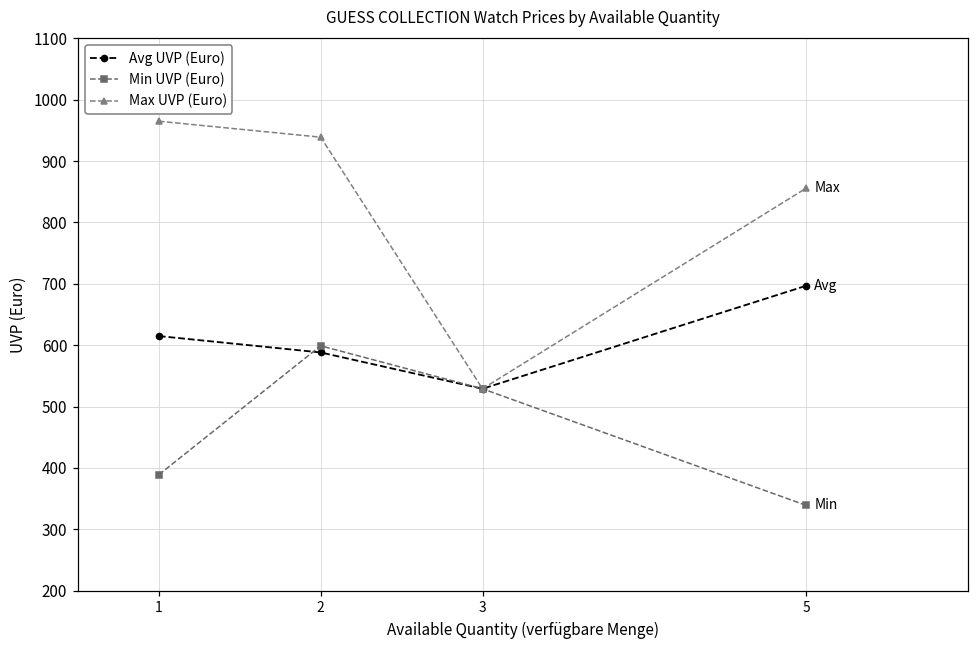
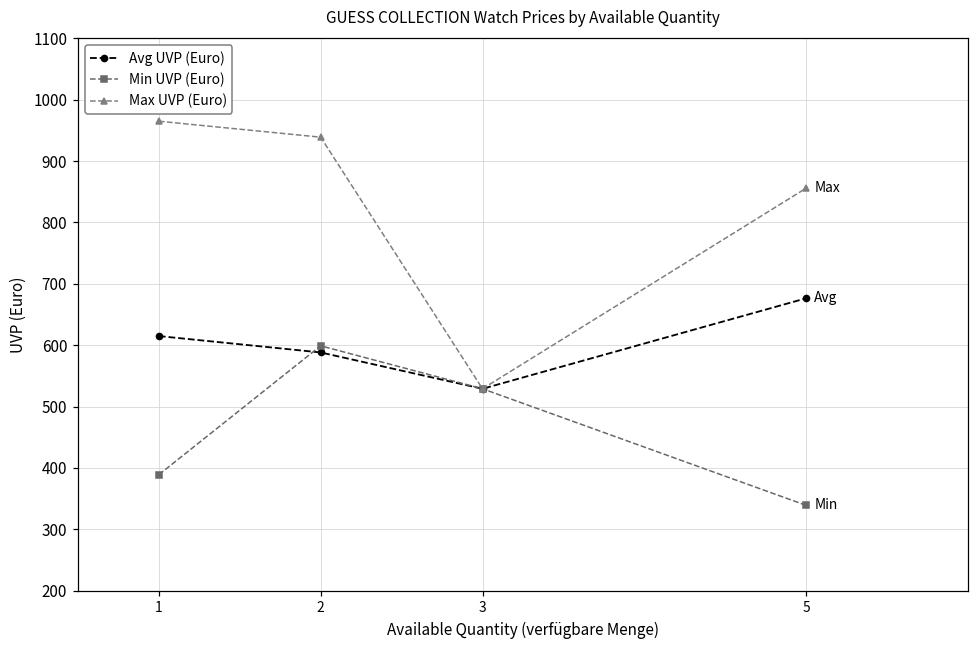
  {
    "Avg UVP (Euro)": {
      "1": 610,
      "2": 590,
-     "5": 700
+     "5": 680
    }
  }
